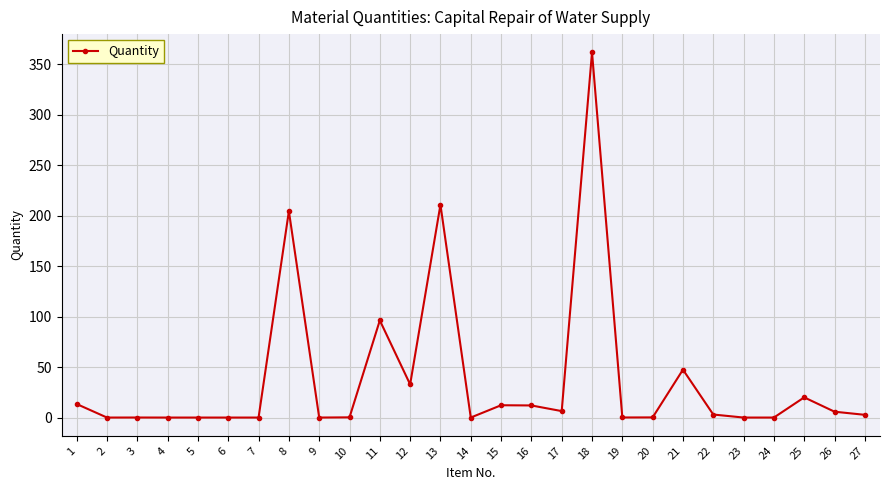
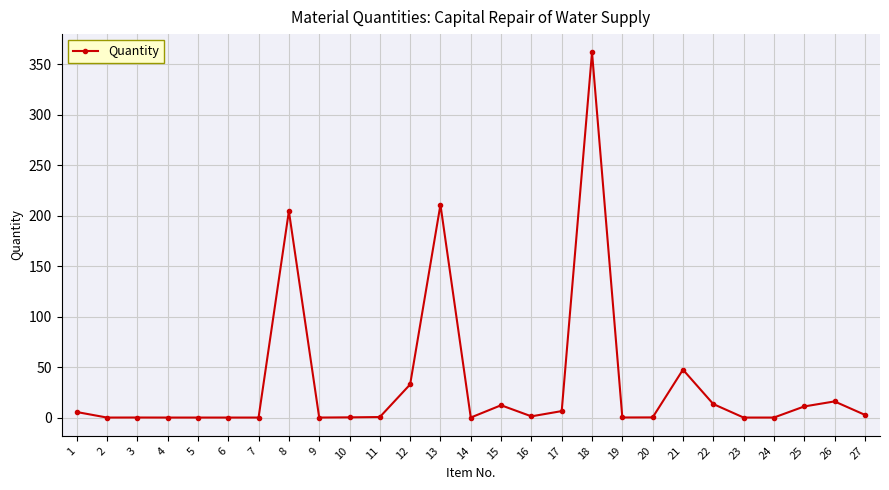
  {
-   "1": 13,
+   "1": 5,
    "2": 0,
    "3": 0,
    "4": 0,
    "5": 0,
    "6": 0,
    "7": 0,
    "8": 205,
    "9": 0,
    "10": 0,
-   "11": 96,
+   "11": 1,
    "12": 33,
    "13": 211,
    "14": 0,
    "15": 12,
-   "16": 12,
+   "16": 1,
    "17": 6,
    "18": 362,
    "19": 0,
    "20": 0,
    "21": 47,
-   "22": 3,
+   "22": 13,
    "23": 0,
    "24": 0,
-   "25": 20,
-   "26": 6,
+   "25": 11,
+   "26": 16,
    "27": 3
  }
